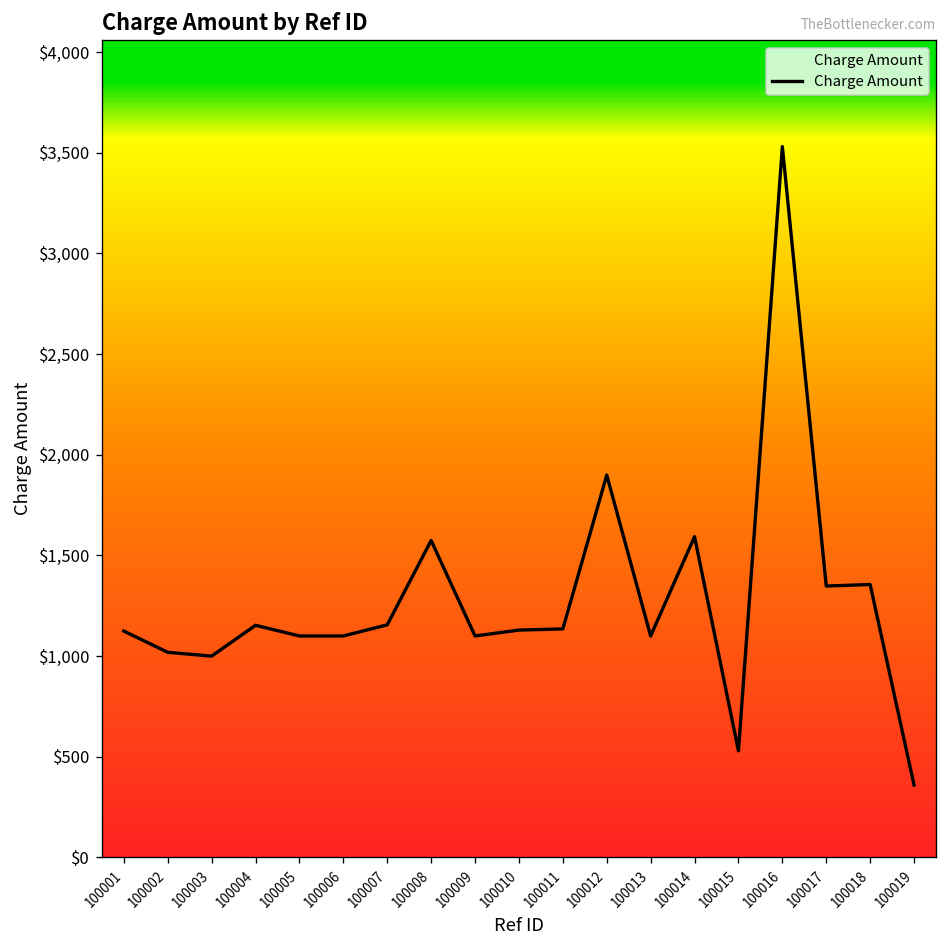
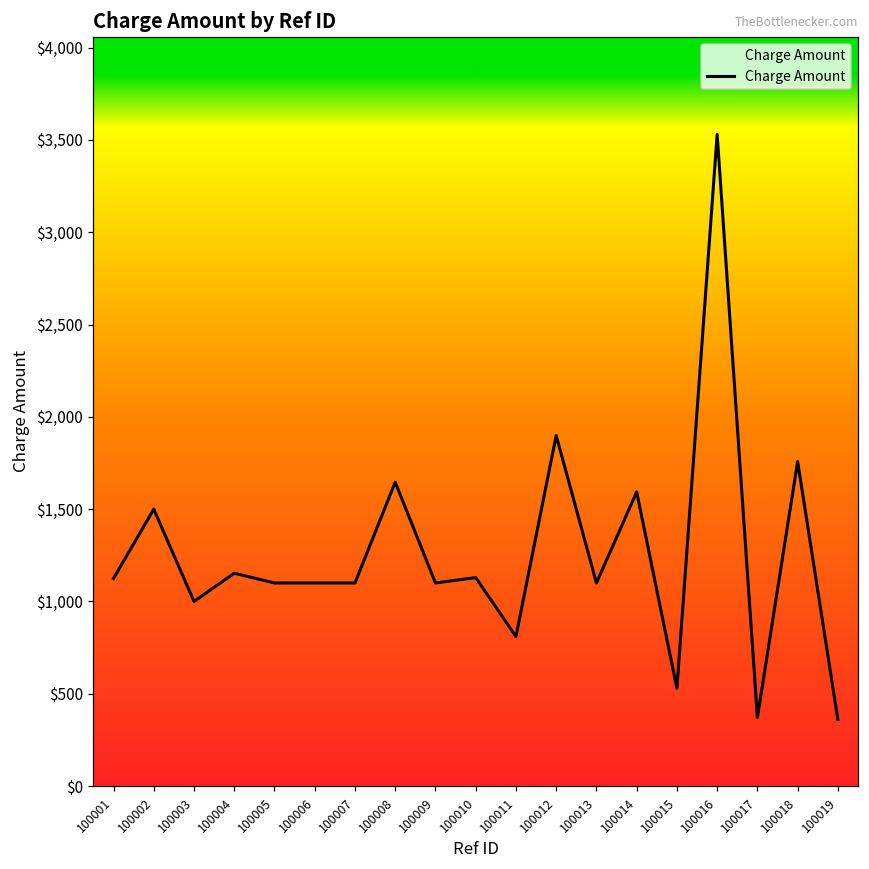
  {
    "100001": "$1,120",
-   "100002": "$1,020",
+   "100002": "$1,500",
    "100003": "$1,000",
    "100004": "$1,150",
    "100005": "$1,100",
    "100006": "$1,100",
-   "100007": "$1,160",
-   "100008": "$1,570",
+   "100007": "$1,100",
+   "100008": "$1,650",
    "100009": "$1,100",
    "100010": "$1,130",
-   "100011": "$1,140",
+   "100011": "$810",
    "100012": "$1,900",
    "100013": "$1,100",
    "100014": "$1,590",
    "100015": "$530",
    "100016": "$3,530",
-   "100017": "$1,350",
-   "100018": "$1,360",
+   "100017": "$370",
+   "100018": "$1,760",
    "100019": "$360"
  }
